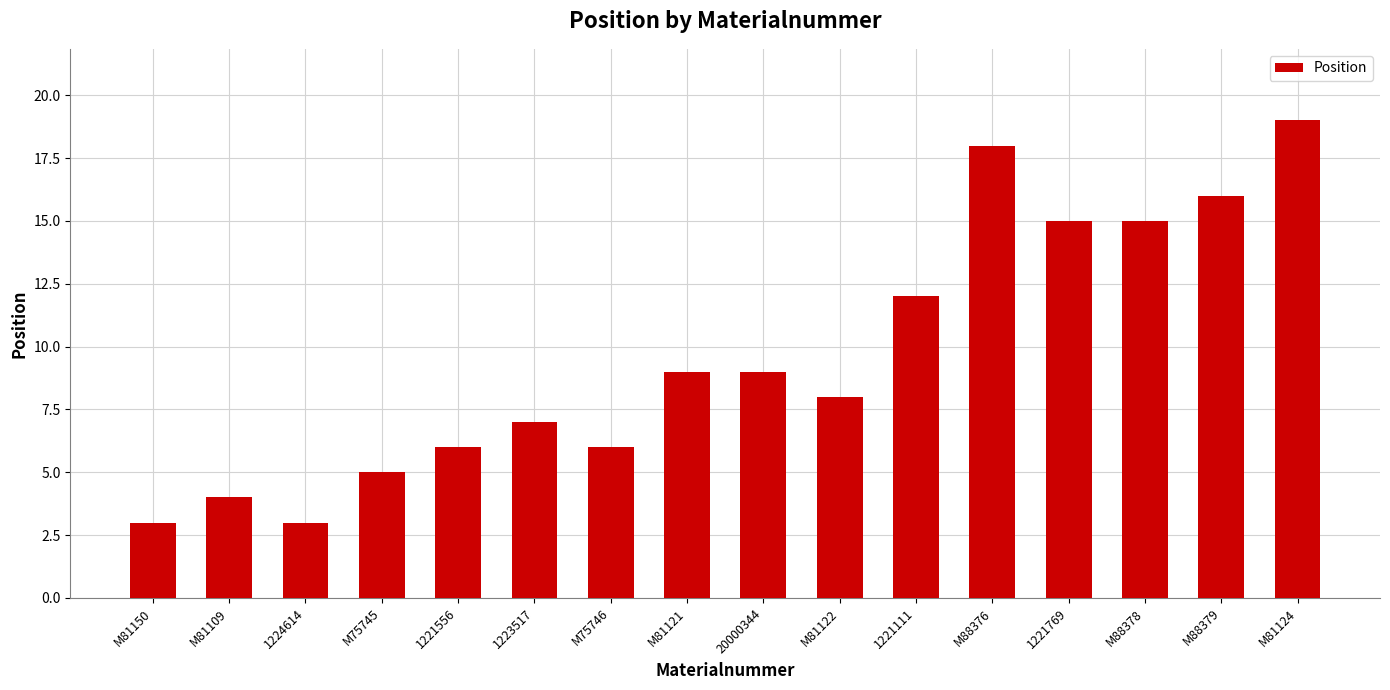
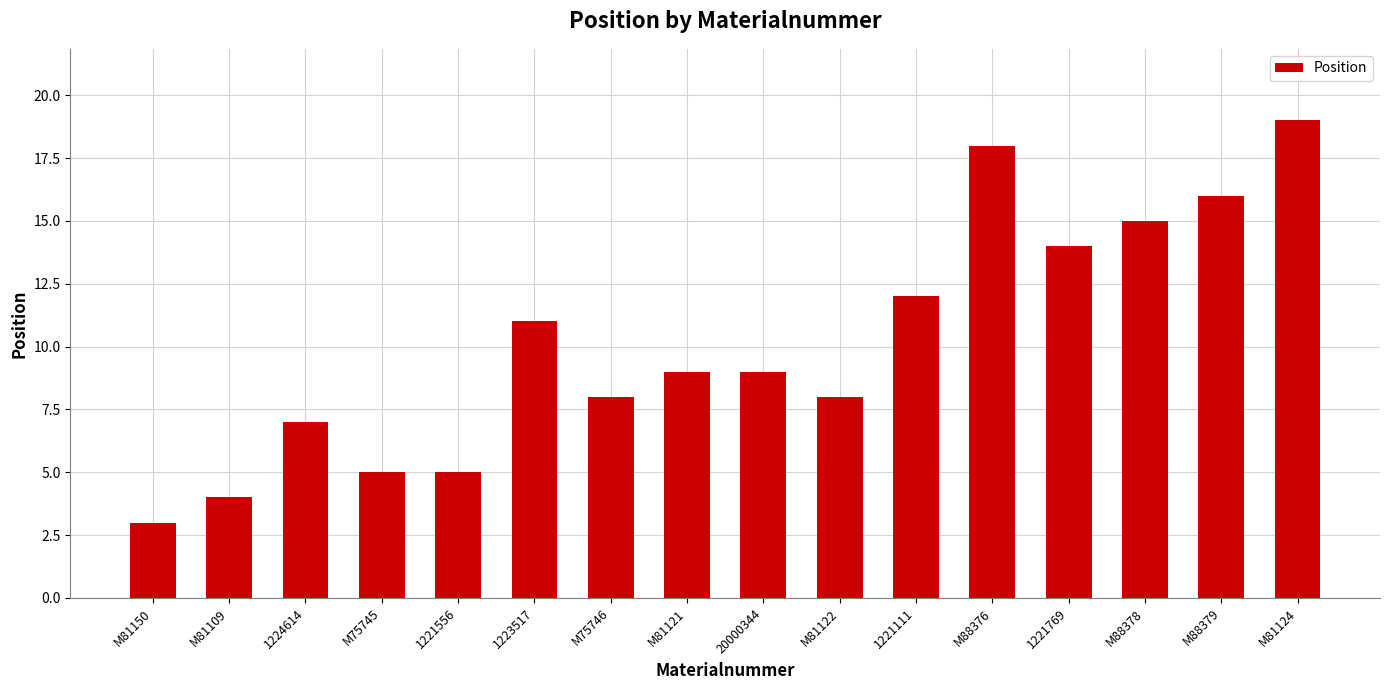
  {
    "M81150": 3,
    "M81109": 4,
-   "1224614": 3,
+   "1224614": 7,
    "M75745": 5,
-   "1221556": 6,
-   "1223517": 7,
-   "M75746": 6,
+   "1221556": 5,
+   "1223517": 11,
+   "M75746": 8,
    "M81121": 9,
    "20000344": 9,
    "M81122": 8,
    "1221111": 12,
    "M88376": 18,
-   "1221769": 15,
+   "1221769": 14,
    "M88378": 15,
    "M88379": 16,
    "M81124": 19
  }
